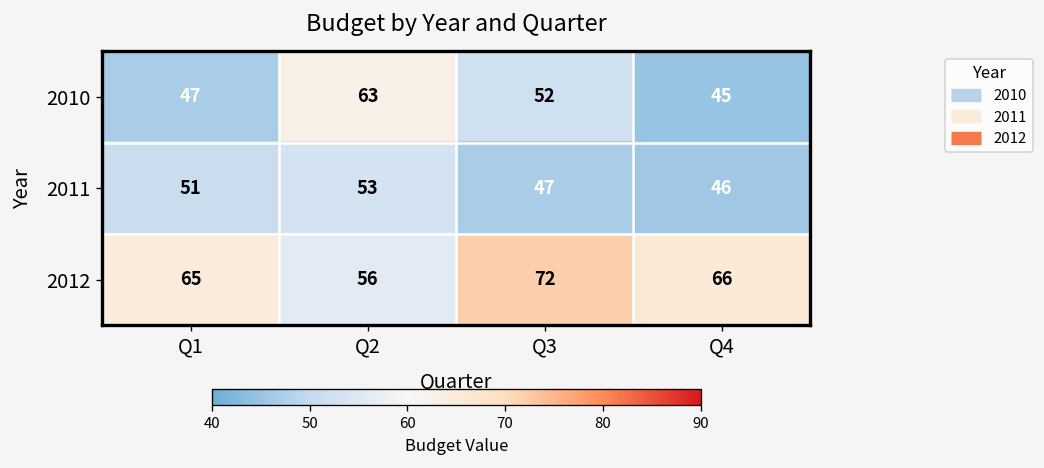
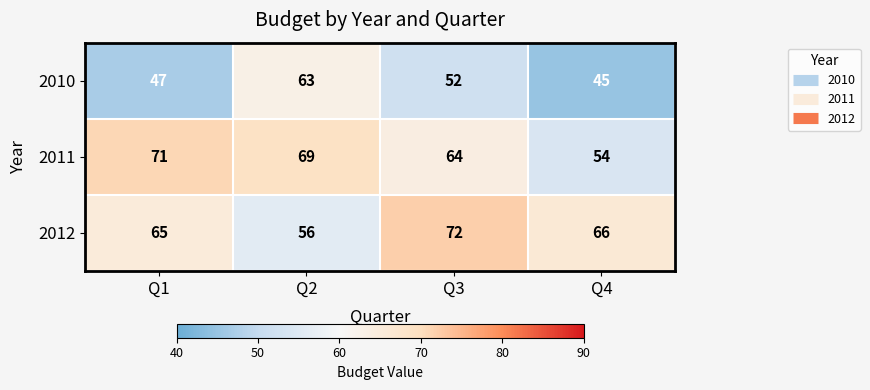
  {
    "2010": {
      "Q1": 47,
      "Q2": 63,
      "Q3": 52,
      "Q4": 45
    },
    "2011": {
-     "Q1": 51,
-     "Q2": 53,
-     "Q3": 47,
-     "Q4": 46
+     "Q1": 71,
+     "Q2": 69,
+     "Q3": 64,
+     "Q4": 54
    },
    "2012": {
      "Q1": 65,
      "Q2": 56,
      "Q3": 72,
      "Q4": 66
    }
  }
